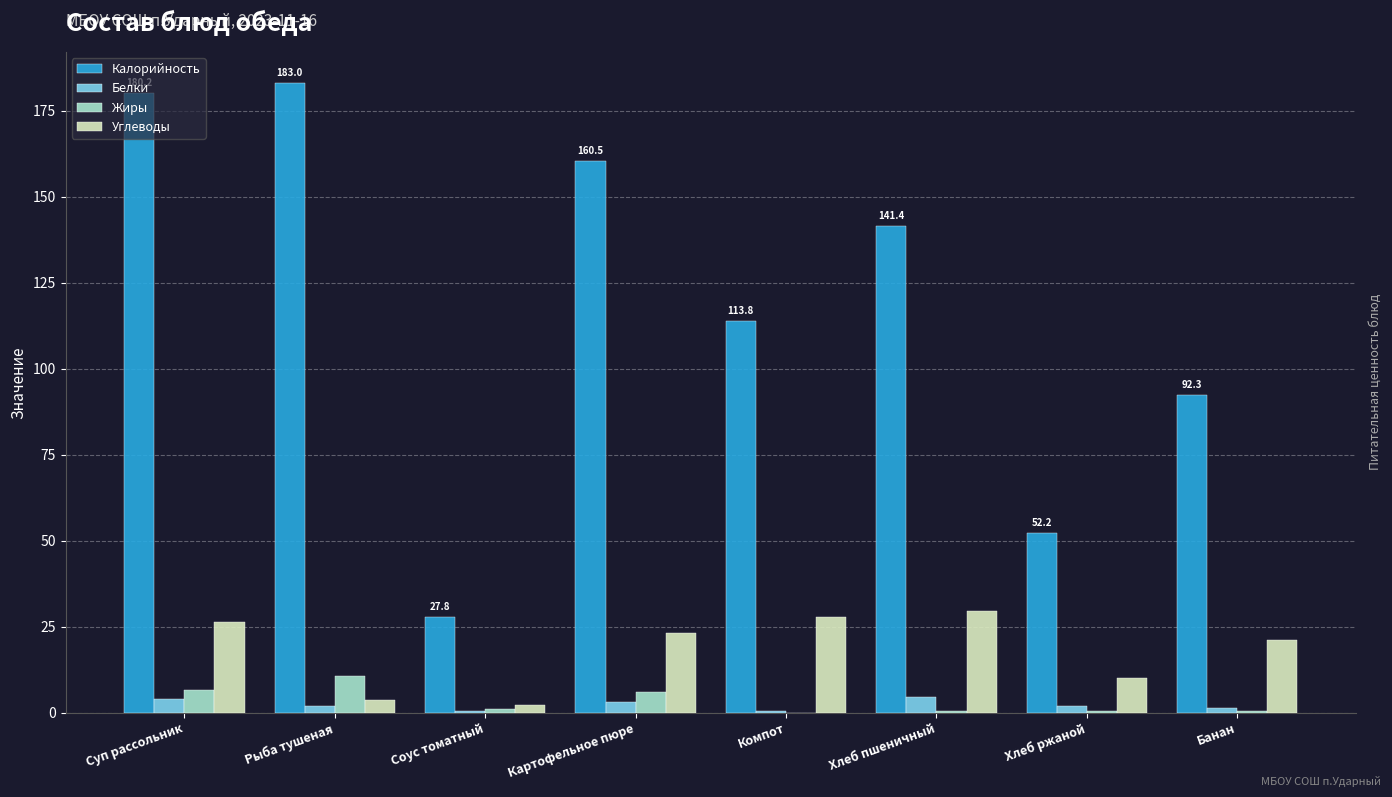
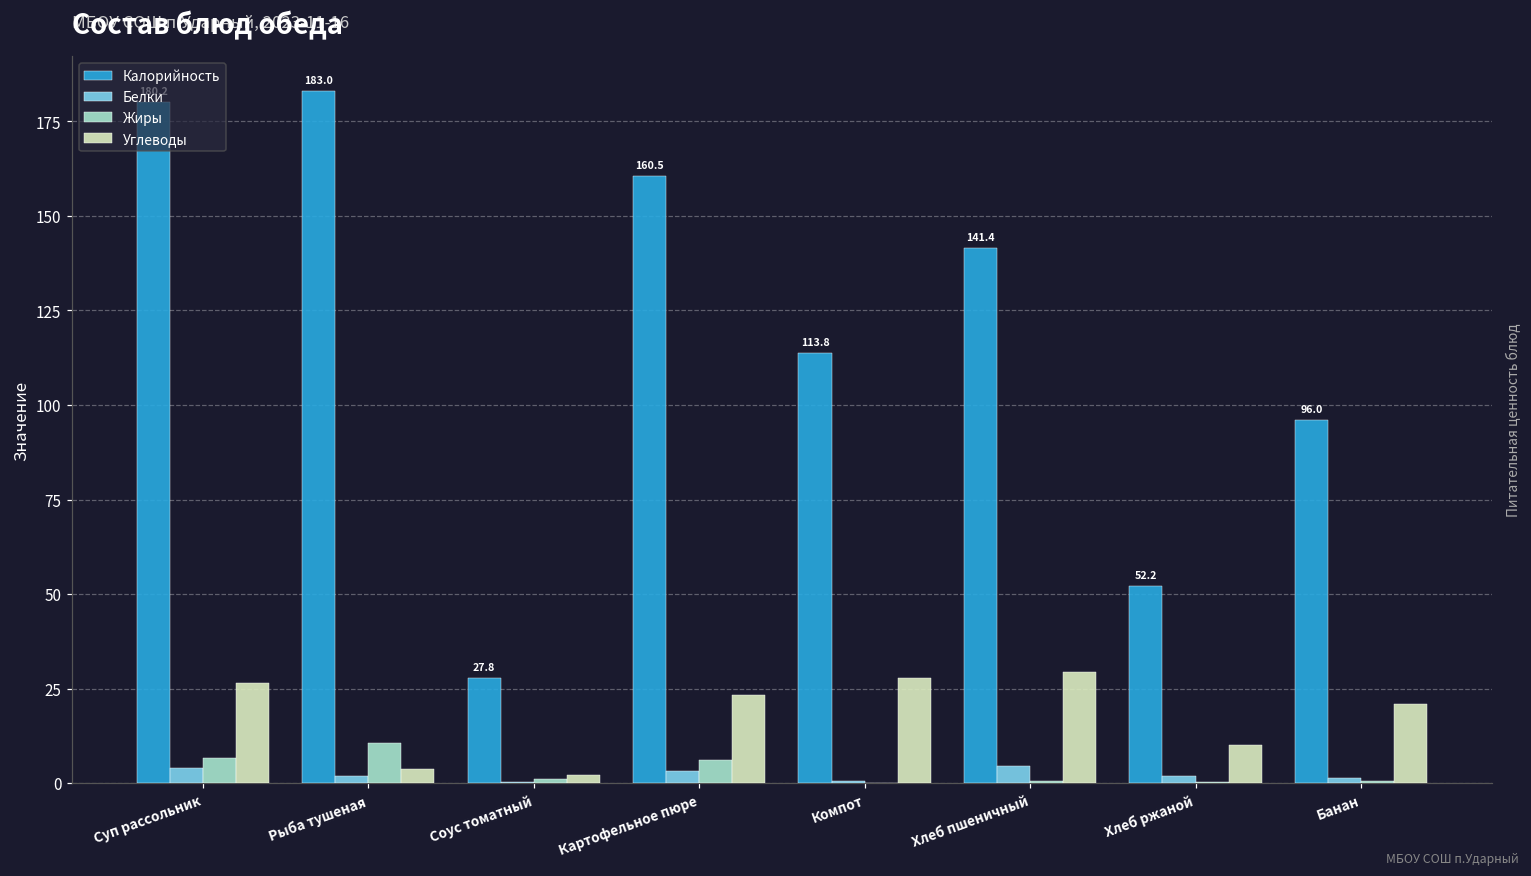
  {
    "Калорийность": {
      "Рыба тушеная": 183.0,
      "Соус томатный": 27.8,
      "Картофельное пюре": 160.5,
      "Компот": 113.8,
      "Хлеб пшеничный": 141.4,
      "Хлеб ржаной": 52.2,
-     "Банан": 92.3
+     "Банан": 96.0
    }
  }
